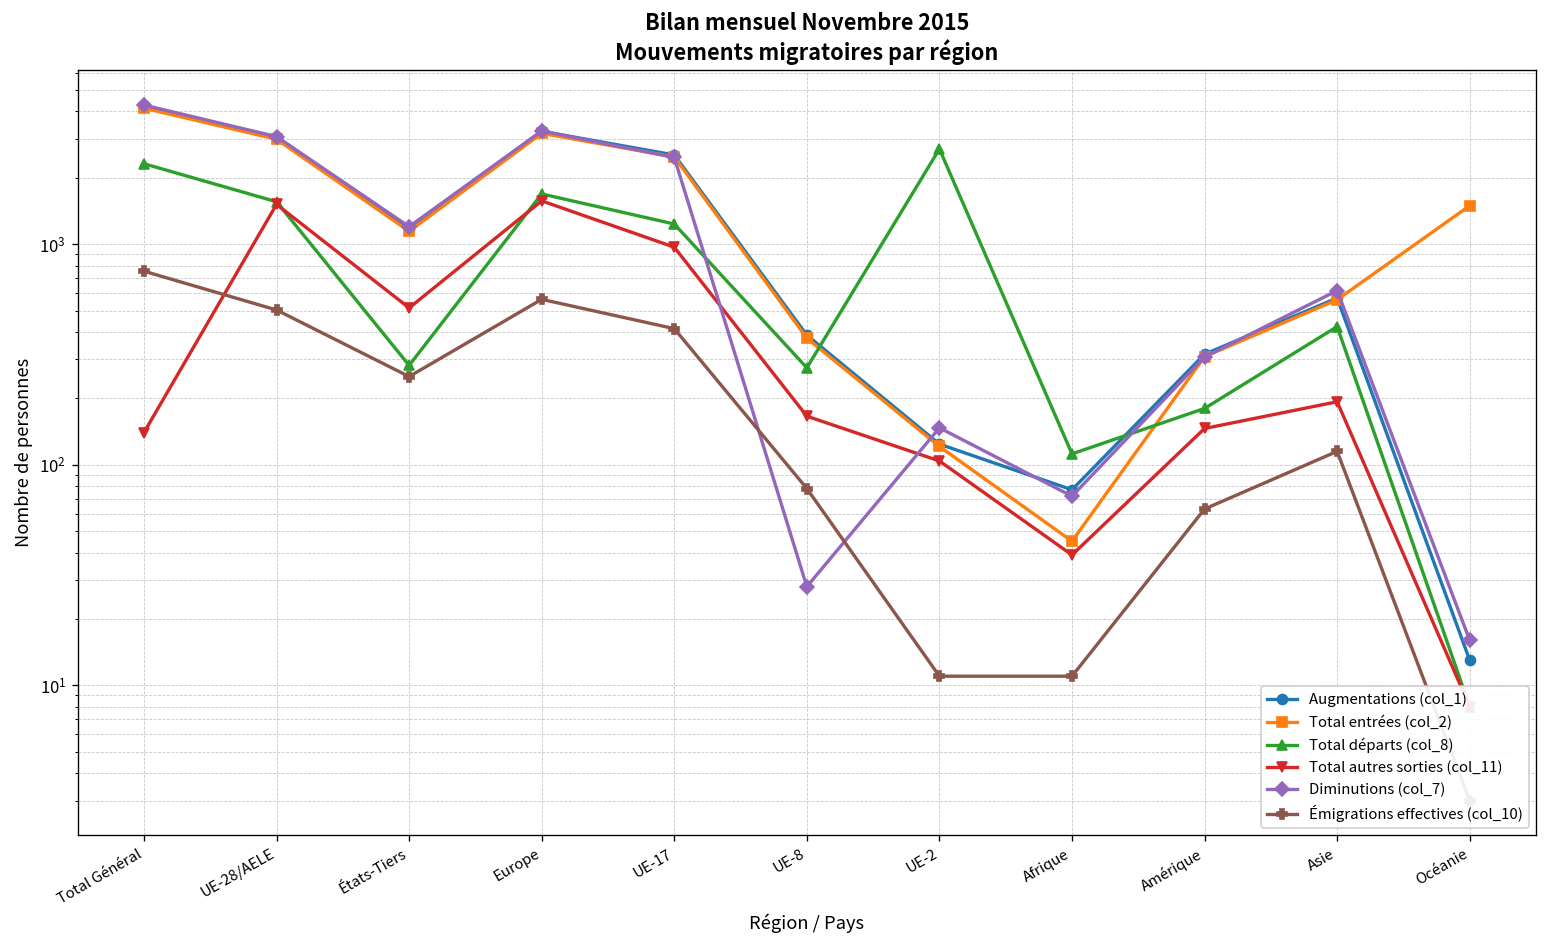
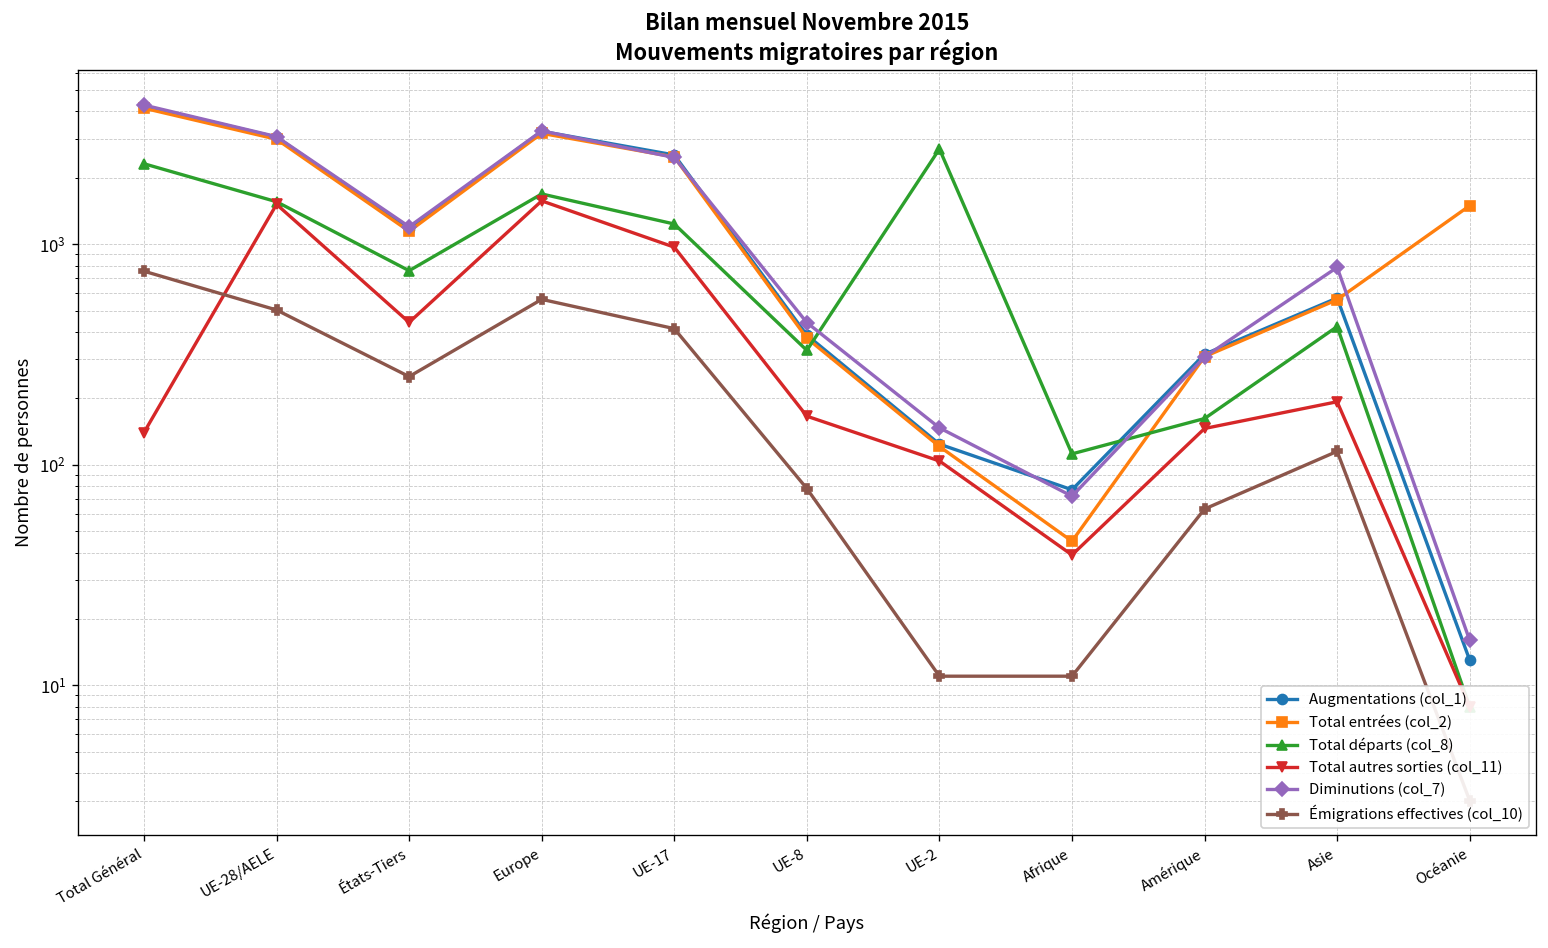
  {
    "Augmentations (col_1)": {
      "UE-8": 390,
      "Afrique": 77,
      "Océanie": 13
    },
    "Total entrées (col_2)": {
      "UE-8": 380,
      "Afrique": 45,
      "Océanie": 1500
    },
    "Total départs (col_8)": {
      "Total Général": 2300,
-     "États-Tiers": 280,
+     "États-Tiers": 760,
      "Europe": 1700,
      "UE-17": 1200,
-     "UE-8": 280,
+     "UE-8": 330,
      "UE-2": 2700,
      "Afrique": 110,
-     "Amérique": 180,
+     "Amérique": 160,
      "Asie": 420
    },
    "Total autres sorties (col_11)": {
      "Total Général": 140,
-     "États-Tiers": 510,
+     "États-Tiers": 440,
      "Europe": 1600,
      "UE-17": 1000,
      "UE-8": 170,
      "UE-2": 100,
      "Afrique": 39,
      "Amérique": 150,
      "Asie": 190
    },
    "Diminutions (col_7)": {
-     "UE-8": 28,
+     "UE-8": 440,
      "UE-2": 150,
      "Afrique": 72,
-     "Asie": 620,
+     "Asie": 790,
      "Océanie": 16
    },
    "Émigrations effectives (col_10)": {
      "Total Général": 750,
      "UE-28/AELE": 500,
      "États-Tiers": 250,
      "Europe": 560,
      "UE-17": 410,
      "UE-8": 78,
      "UE-2": 11,
      "Afrique": 11,
      "Amérique": 63,
      "Asie": 120
    }
  }
